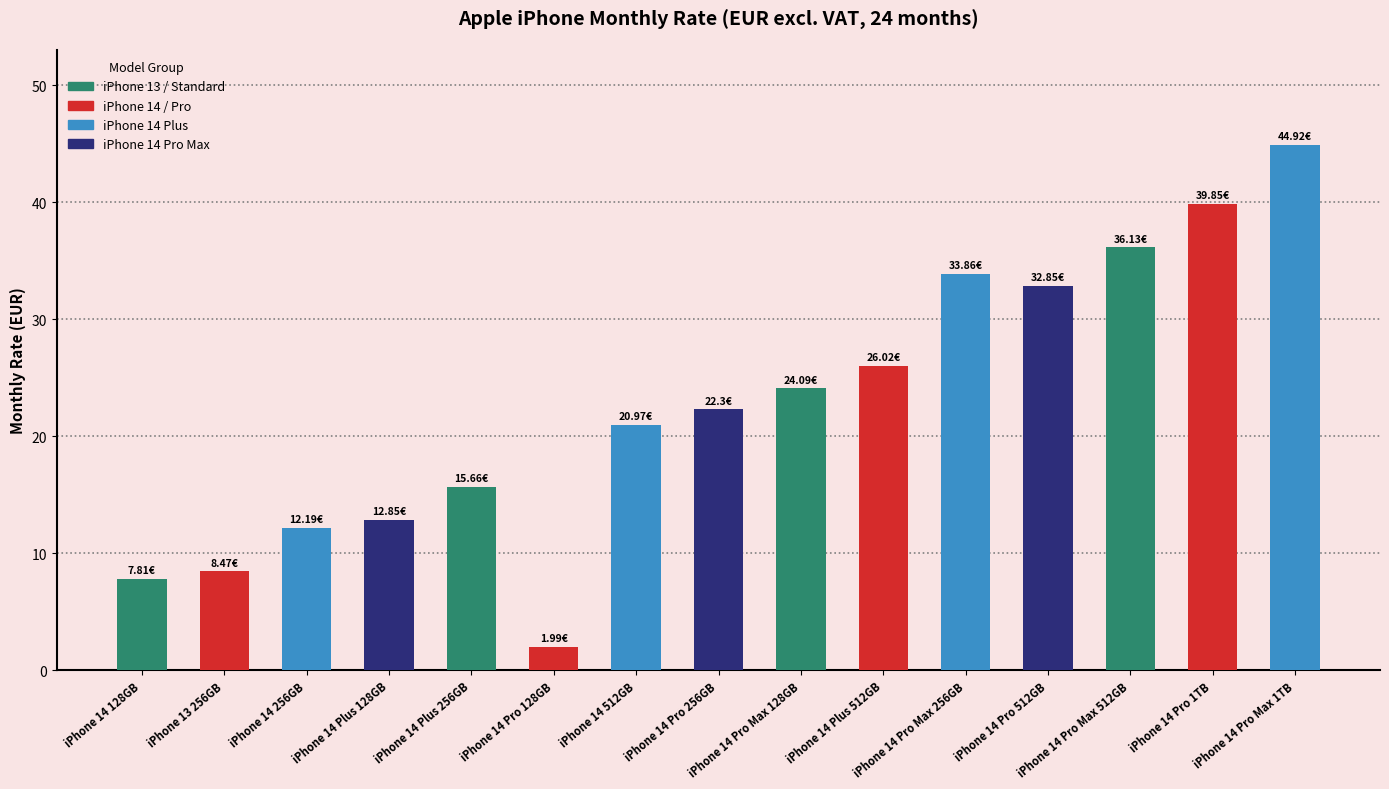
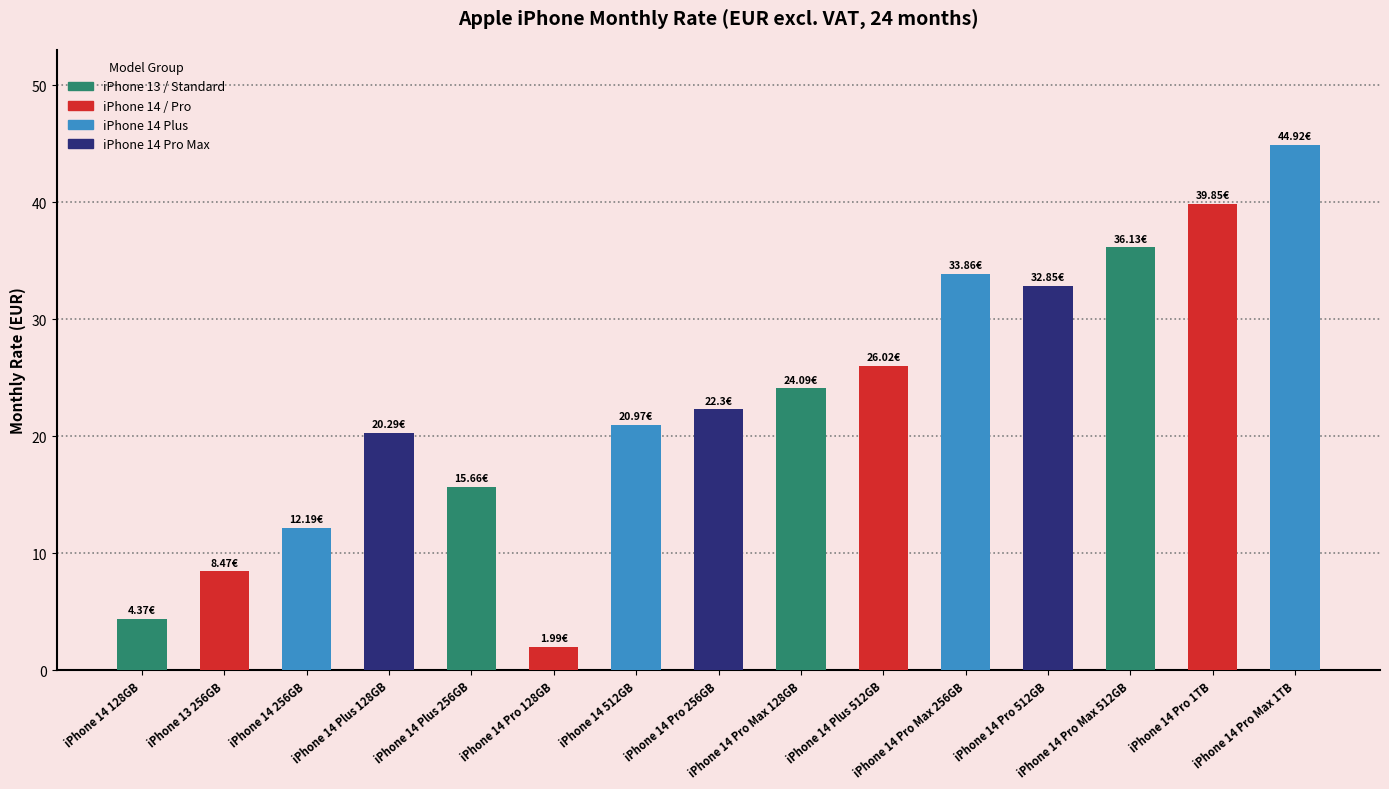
  {
-   "iPhone 14 128GB": "7.81€",
+   "iPhone 14 128GB": "4.37€",
    "iPhone 13 256GB": "8.47€",
    "iPhone 14 256GB": "12.19€",
-   "iPhone 14 Plus 128GB": "12.85€",
+   "iPhone 14 Plus 128GB": "20.29€",
    "iPhone 14 Plus 256GB": "15.66€",
    "iPhone 14 Pro 128GB": "1.99€",
    "iPhone 14 512GB": "20.97€",
    "iPhone 14 Pro 256GB": "22.3€",
    "iPhone 14 Pro Max 128GB": "24.09€",
    "iPhone 14 Plus 512GB": "26.02€",
    "iPhone 14 Pro Max 256GB": "33.86€",
    "iPhone 14 Pro 512GB": "32.85€",
    "iPhone 14 Pro Max 512GB": "36.13€",
    "iPhone 14 Pro 1TB": "39.85€",
    "iPhone 14 Pro Max 1TB": "44.92€"
  }
